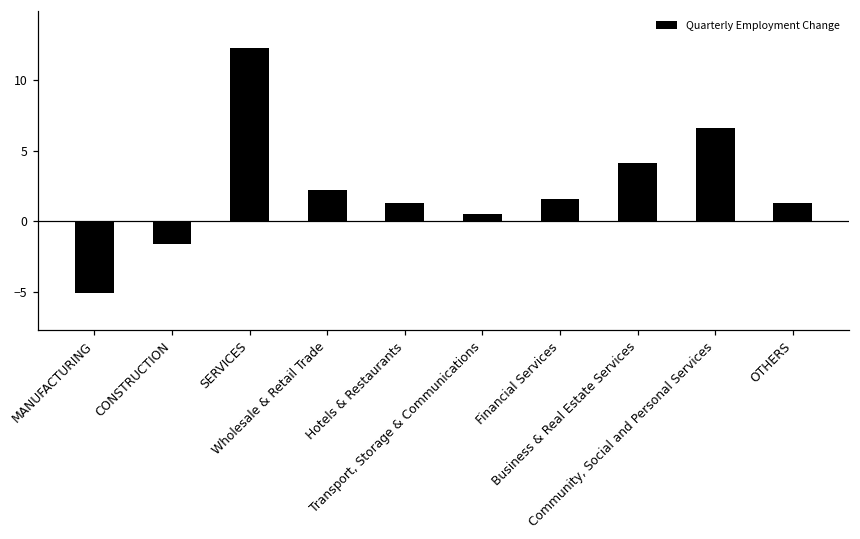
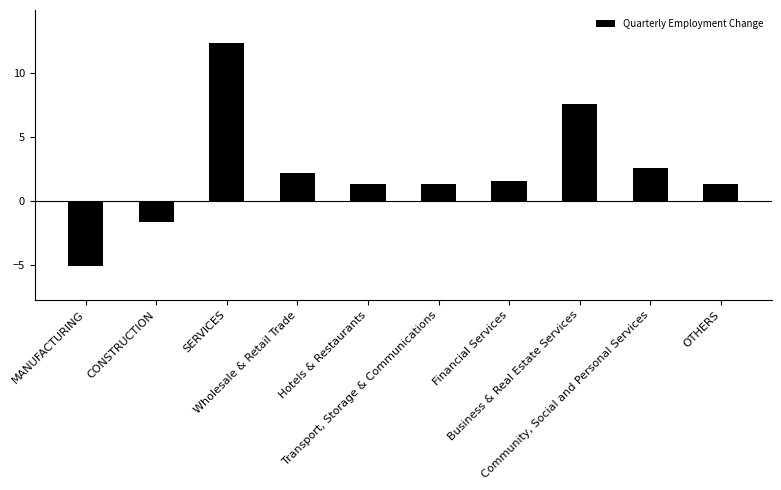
  {
    "MANUFACTURING": -5.1,
    "CONSTRUCTION": -1.6,
    "SERVICES": 12.3,
    "Wholesale & Retail Trade": 2.2,
    "Hotels & Restaurants": 1.3,
-   "Transport, Storage & Communications": 0.5,
+   "Transport, Storage & Communications": 1.3,
    "Financial Services": 1.6,
-   "Business & Real Estate Services": 4.1,
-   "Community, Social and Personal Services": 6.6,
+   "Business & Real Estate Services": 7.6,
+   "Community, Social and Personal Services": 2.6,
    "OTHERS": 1.3
  }
